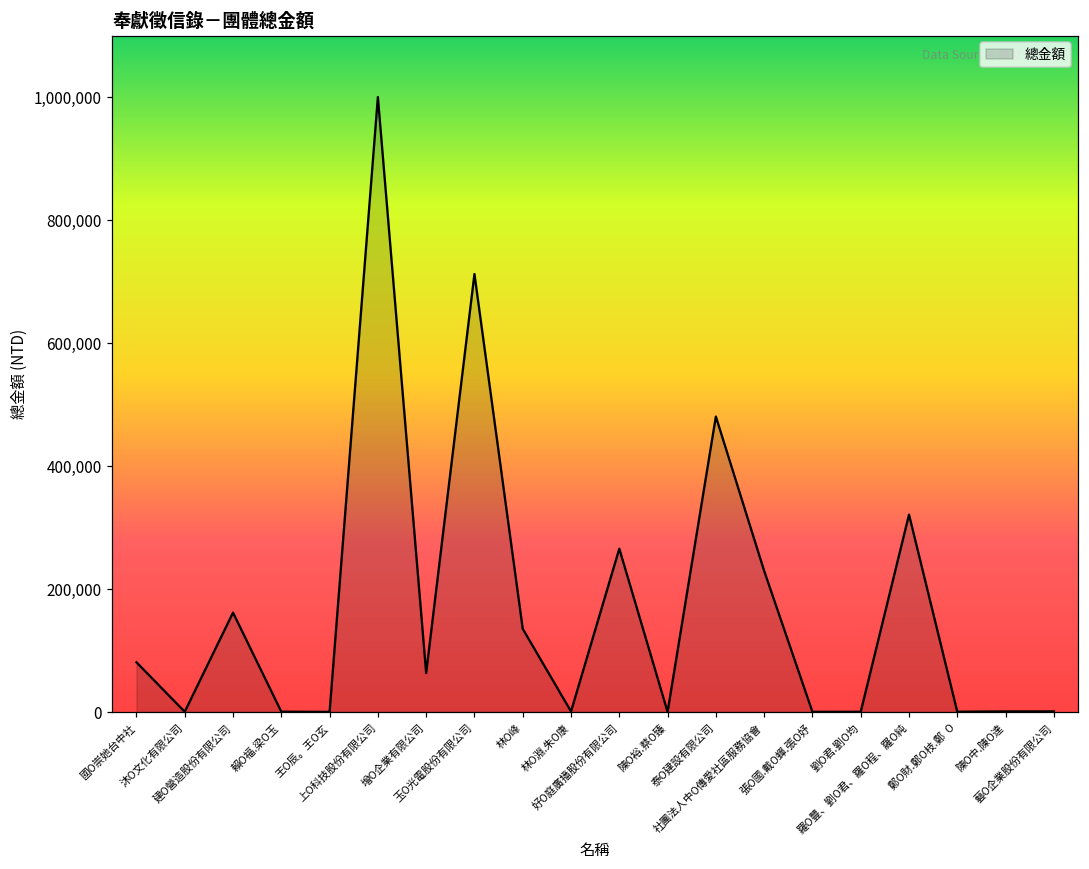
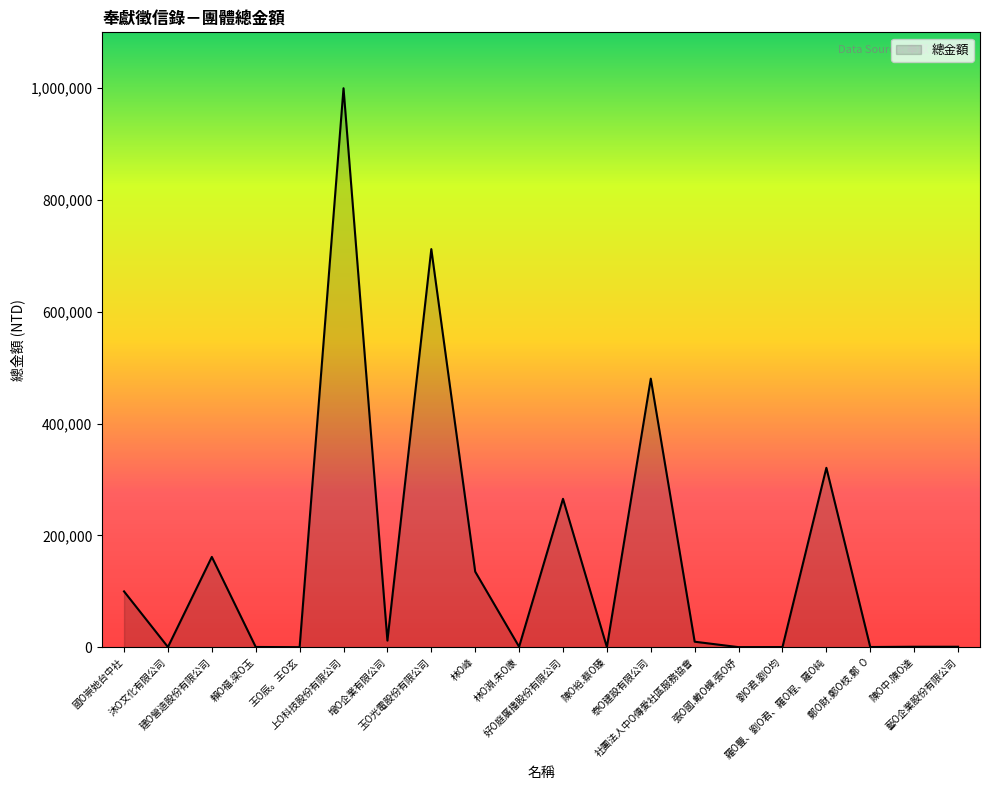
  {
-   "國O崇她台中社": "80,000",
+   "國O崇她台中社": "100,000",
    "沐O文化有限公司": "0",
    "建O營造股份有限公司": "160,000",
    "賴O福.梁O玉": "0",
    "王O辰。王O玄": "0",
    "上O科技股份有限公司": "1,000,000",
-   "增O企業有限公司": "60,000",
+   "增O企業有限公司": "10,000",
    "玉O光電股份有限公司": "710,000",
    "林O峰": "140,000",
    "林O淵.朱O康": "0",
    "好O庭廣播股份有限公司": "270,000",
    "陳O裕.蔡O臻": "0",
    "泰O建設有限公司": "480,000",
-   "社團法人中O傳愛社區服務協會": "230,000",
+   "社團法人中O傳愛社區服務協會": "10,000",
    "張O國.戴O蟬.張O妤": "0",
    "劉O君.劉O均": "0",
    "羅O豐、劉O君、羅O程、羅O純": "320,000",
    "鄭O財.鄭O枝.鄭 O": "0",
    "陳O中.陳O達": "0",
    "藝O企業股份有限公司": "0"
  }
